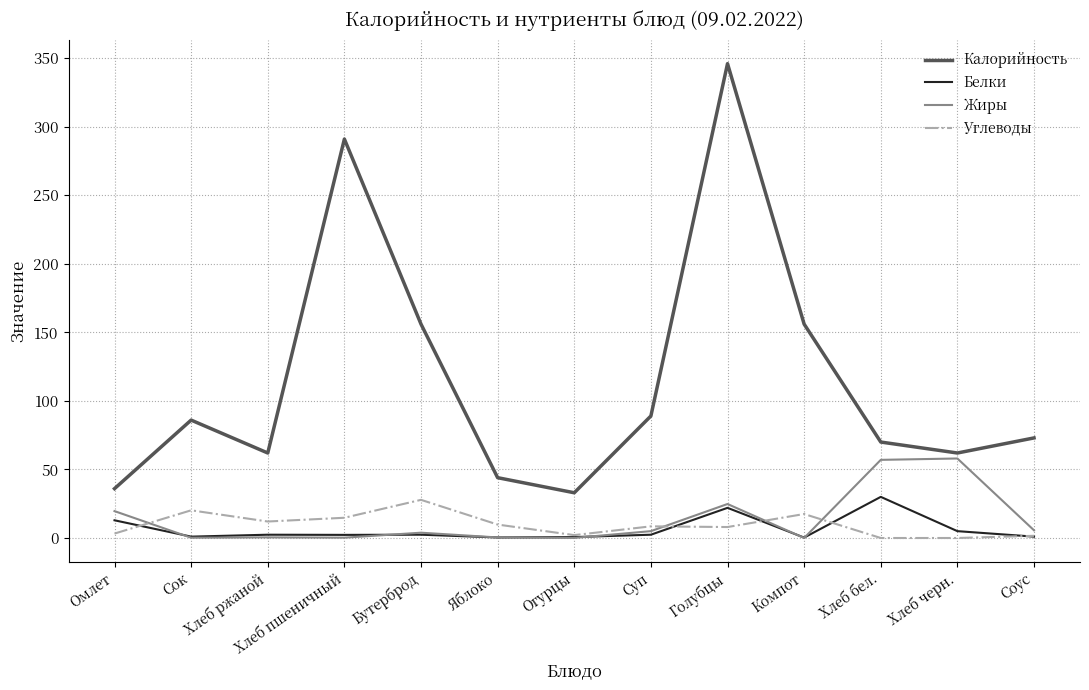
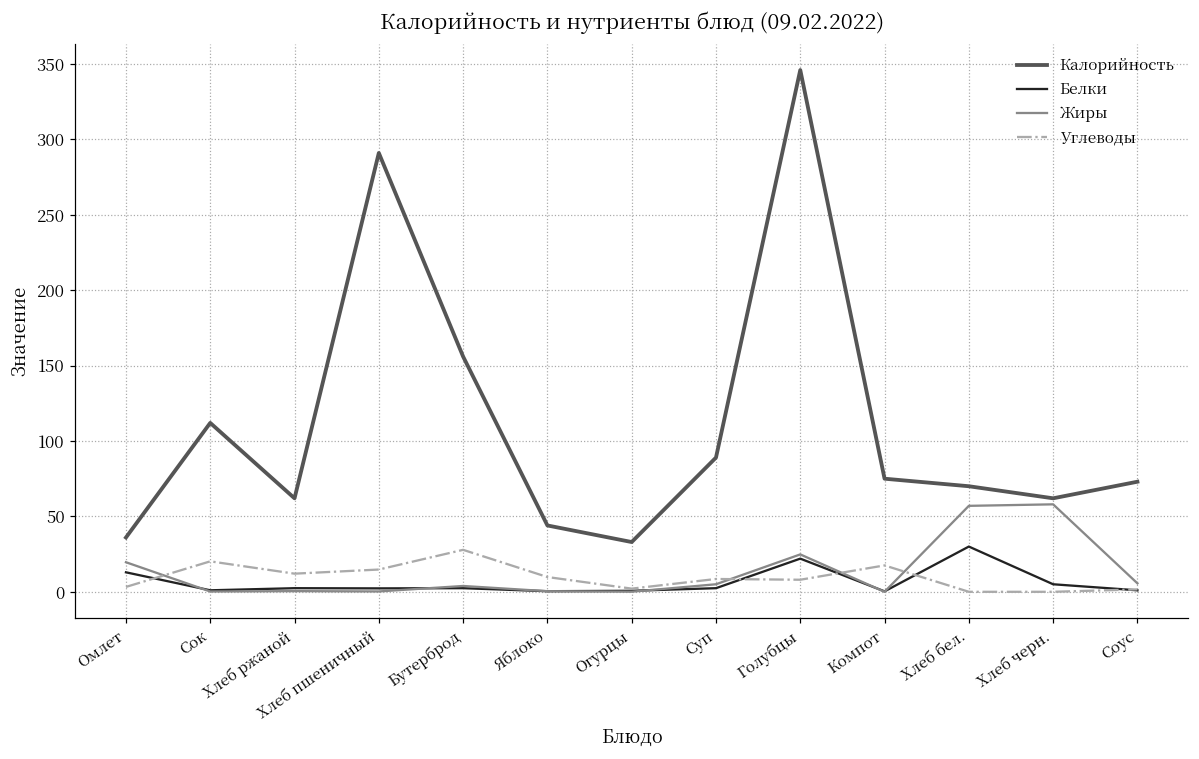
  {
    "Калорийность": {
      "Омлет": 36,
-     "Сок": 86,
+     "Сок": 112,
      "Хлеб ржаной": 62,
      "Хлеб пшеничный": 291,
      "Бутерброд": 156,
      "Яблоко": 44,
      "Огурцы": 33,
      "Суп": 89,
      "Голубцы": 346,
-     "Компот": 156,
+     "Компот": 75,
      "Хлеб бел.": 70,
      "Хлеб черн.": 62,
      "Соус": 73
    },
    "Белки": {
      "Омлет": 13,
      "Хлеб ржаной": 2,
      "Хлеб пшеничный": 2,
      "Суп": 2,
      "Голубцы": 22,
      "Хлеб бел.": 30,
      "Хлеб черн.": 5
    }
  }
